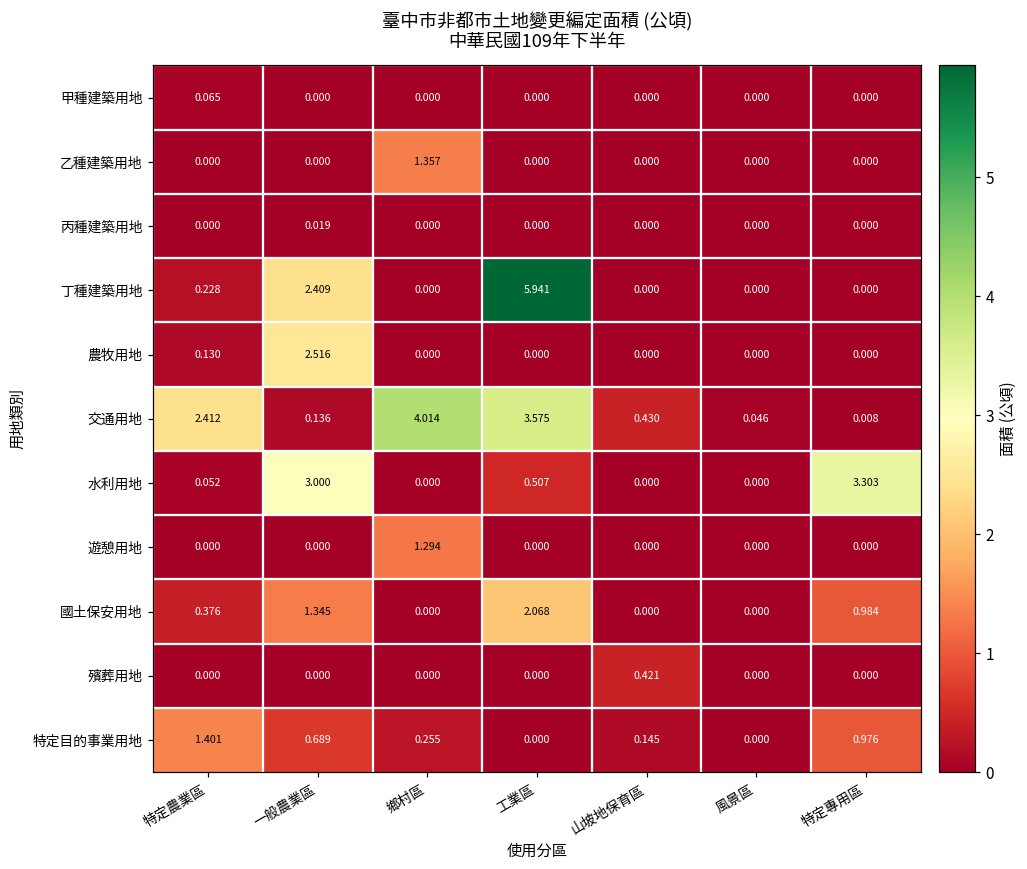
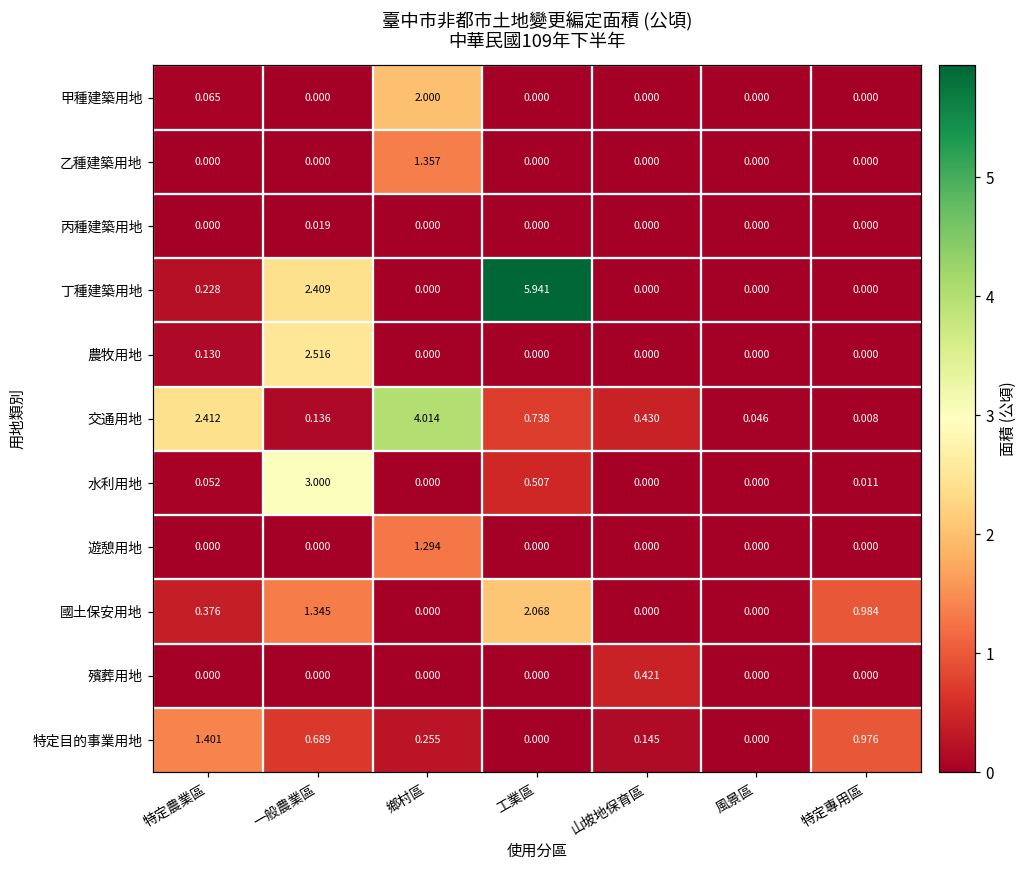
  {
    "甲種建築用地": {
      "特定農業區": 0.065,
      "一般農業區": 0.000,
-     "鄉村區": 0.000,
+     "鄉村區": 2.000,
      "工業區": 0.000,
      "山坡地保育區": 0.000,
      "風景區": 0.000,
      "特定專用區": 0.000
    },
    "乙種建築用地": {
      "特定農業區": 0.000,
      "一般農業區": 0.000,
      "鄉村區": 1.357,
      "工業區": 0.000,
      "山坡地保育區": 0.000,
      "風景區": 0.000,
      "特定專用區": 0.000
    },
    "丙種建築用地": {
      "特定農業區": 0.000,
      "一般農業區": 0.019,
      "鄉村區": 0.000,
      "工業區": 0.000,
      "山坡地保育區": 0.000,
      "風景區": 0.000,
      "特定專用區": 0.000
    },
    "丁種建築用地": {
      "特定農業區": 0.228,
      "一般農業區": 2.409,
      "鄉村區": 0.000,
      "工業區": 5.941,
      "山坡地保育區": 0.000,
      "風景區": 0.000,
      "特定專用區": 0.000
    },
    "農牧用地": {
      "特定農業區": 0.130,
      "一般農業區": 2.516,
      "鄉村區": 0.000,
      "工業區": 0.000,
      "山坡地保育區": 0.000,
      "風景區": 0.000,
      "特定專用區": 0.000
    },
    "交通用地": {
      "特定農業區": 2.412,
      "一般農業區": 0.136,
      "鄉村區": 4.014,
-     "工業區": 3.575,
+     "工業區": 0.738,
      "山坡地保育區": 0.430,
      "風景區": 0.046,
      "特定專用區": 0.008
    },
    "水利用地": {
      "特定農業區": 0.052,
      "一般農業區": 3.000,
      "鄉村區": 0.000,
      "工業區": 0.507,
      "山坡地保育區": 0.000,
      "風景區": 0.000,
-     "特定專用區": 3.303
+     "特定專用區": 0.011
    },
    "遊憩用地": {
      "特定農業區": 0.000,
      "一般農業區": 0.000,
      "鄉村區": 1.294,
      "工業區": 0.000,
      "山坡地保育區": 0.000,
      "風景區": 0.000,
      "特定專用區": 0.000
    },
    "國土保安用地": {
      "特定農業區": 0.376,
      "一般農業區": 1.345,
      "鄉村區": 0.000,
      "工業區": 2.068,
      "山坡地保育區": 0.000,
      "風景區": 0.000,
      "特定專用區": 0.984
    },
    "殯葬用地": {
      "特定農業區": 0.000,
      "一般農業區": 0.000,
      "鄉村區": 0.000,
      "工業區": 0.000,
      "山坡地保育區": 0.421,
      "風景區": 0.000,
      "特定專用區": 0.000
    },
    "特定目的事業用地": {
      "特定農業區": 1.401,
      "一般農業區": 0.689,
      "鄉村區": 0.255,
      "工業區": 0.000,
      "山坡地保育區": 0.145,
      "風景區": 0.000,
      "特定專用區": 0.976
    }
  }
